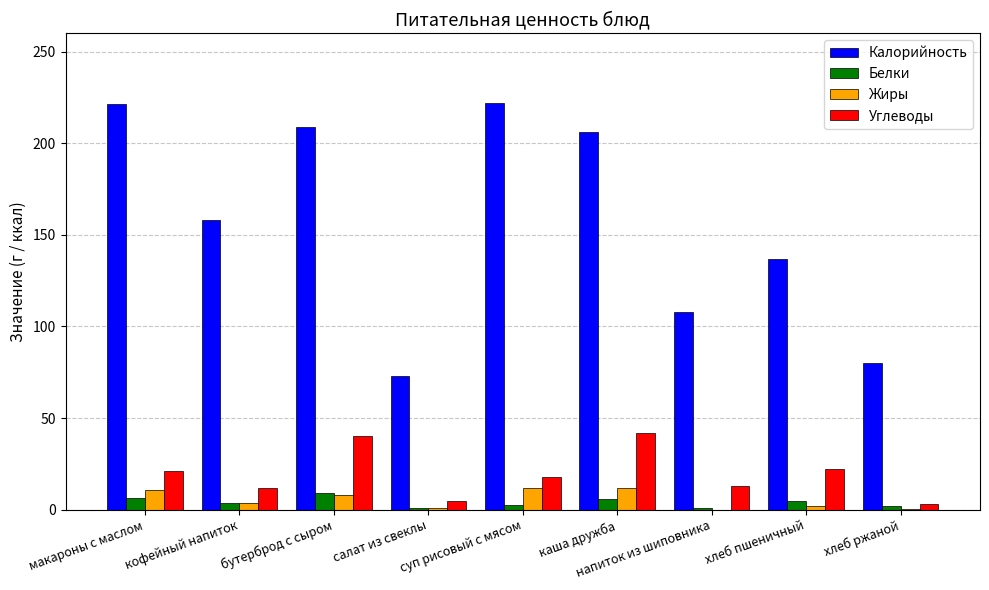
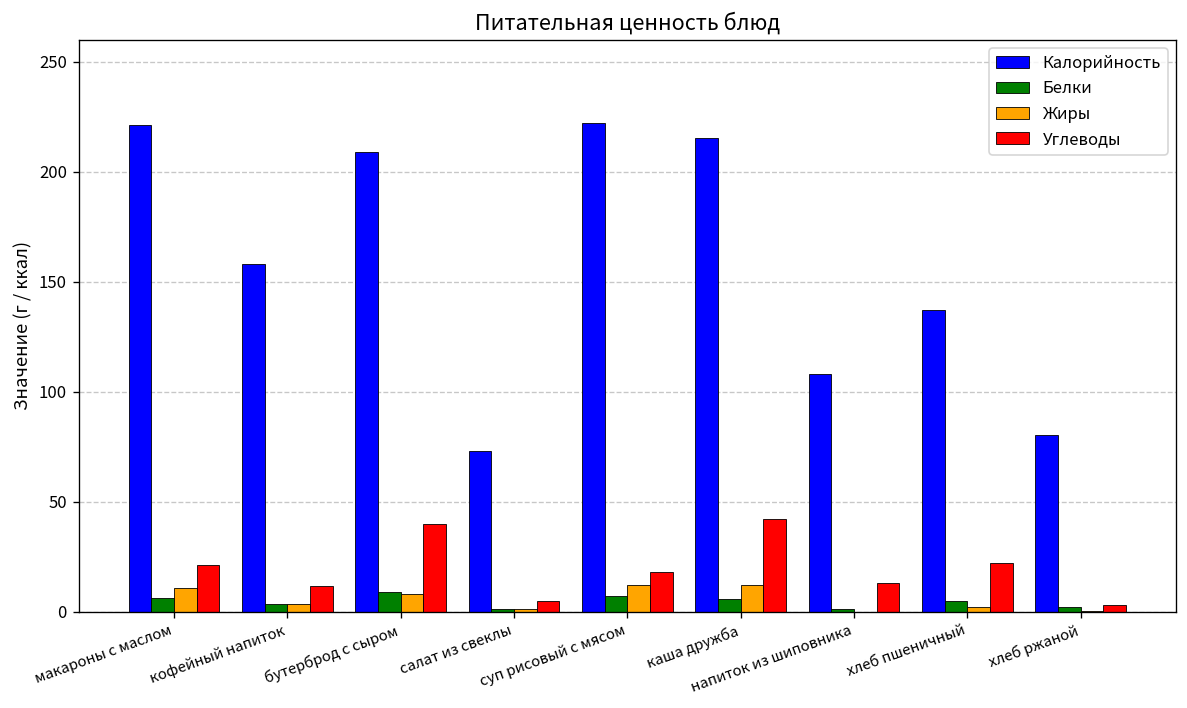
  {
    "Калорийность": {
      "макароны с маслом": 221,
      "кофейный напиток": 158,
      "бутерброд с сыром": 209,
      "салат из свеклы": 73,
      "суп рисовый с мясом": 222,
-     "каша дружба": 206,
+     "каша дружба": 215,
      "напиток из шиповника": 108,
      "хлеб пшеничный": 137,
      "хлеб ржаной": 80
    },
    "Белки": {
      "макароны с маслом": 6,
      "кофейный напиток": 4,
      "бутерброд с сыром": 9,
-     "суп рисовый с мясом": 2,
+     "суп рисовый с мясом": 7,
      "каша дружба": 6,
      "хлеб пшеничный": 5,
      "хлеб ржаной": 2
    },
    "Жиры": {
      "макароны с маслом": 11,
      "кофейный напиток": 4,
      "бутерброд с сыром": 8,
      "суп рисовый с мясом": 12,
      "каша дружба": 12,
      "напиток из шиповника": 0,
      "хлеб пшеничный": 2
    },
    "Углеводы": {
      "макароны с маслом": 21,
      "кофейный напиток": 12,
      "бутерброд с сыром": 40,
      "салат из свеклы": 5,
      "суп рисовый с мясом": 18,
      "каша дружба": 42,
      "напиток из шиповника": 13,
      "хлеб пшеничный": 22,
      "хлеб ржаной": 3
    }
  }
